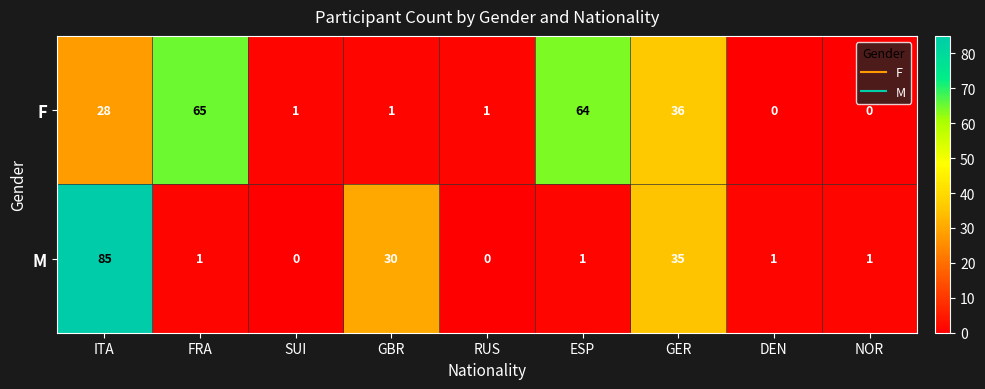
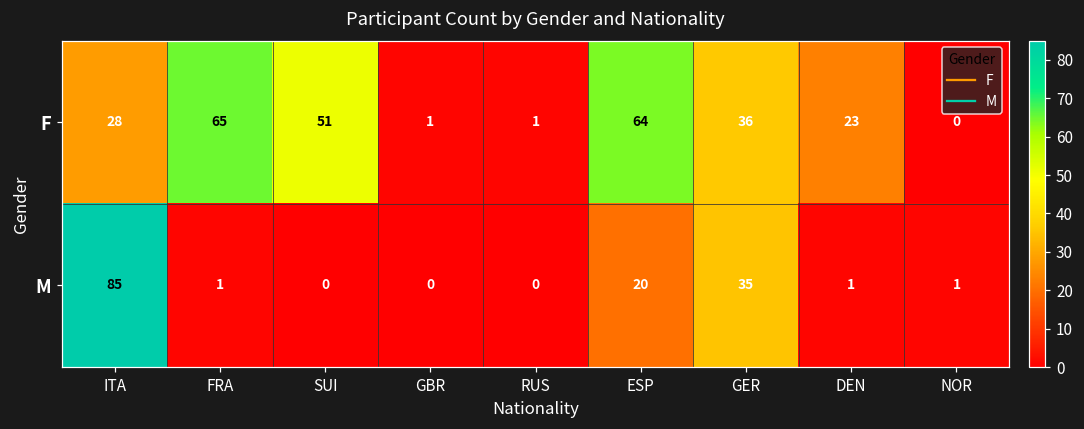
  {
    "F": {
      "ITA": 28,
      "FRA": 65,
-     "SUI": 1,
+     "SUI": 51,
      "GBR": 1,
      "RUS": 1,
      "ESP": 64,
      "GER": 36,
-     "DEN": 0,
+     "DEN": 23,
      "NOR": 0
    },
    "M": {
      "ITA": 85,
      "FRA": 1,
      "SUI": 0,
-     "GBR": 30,
+     "GBR": 0,
      "RUS": 0,
-     "ESP": 1,
+     "ESP": 20,
      "GER": 35,
      "DEN": 1,
      "NOR": 1
    }
  }
